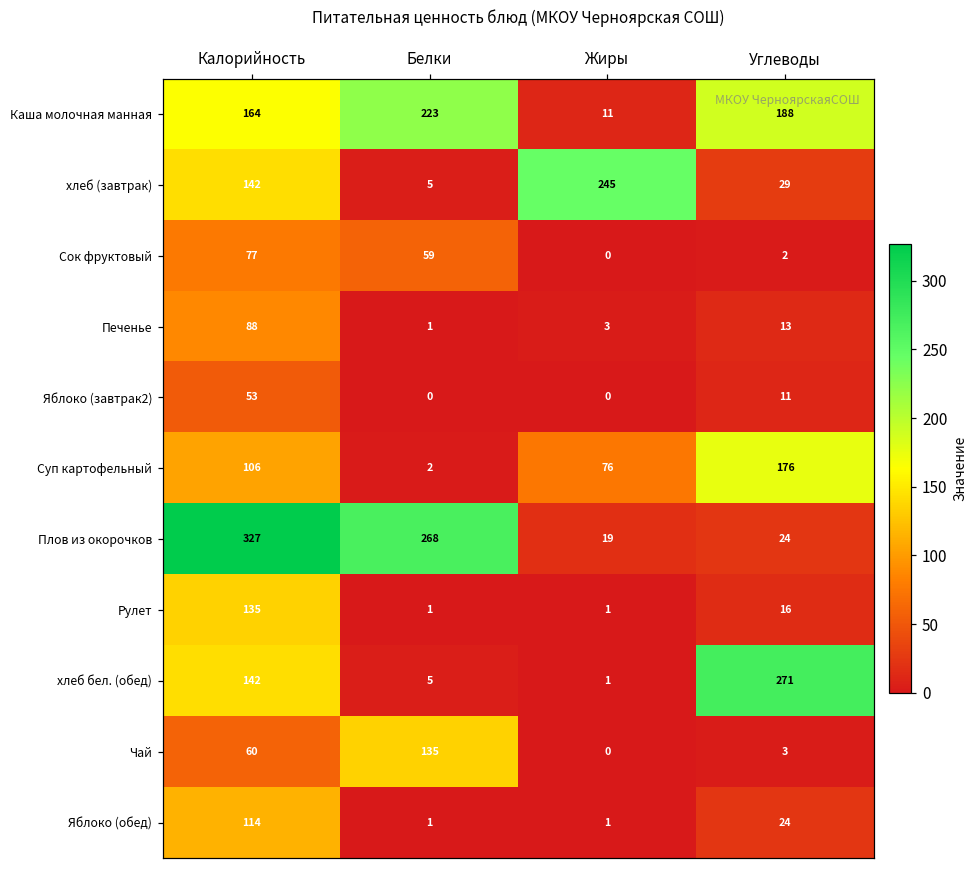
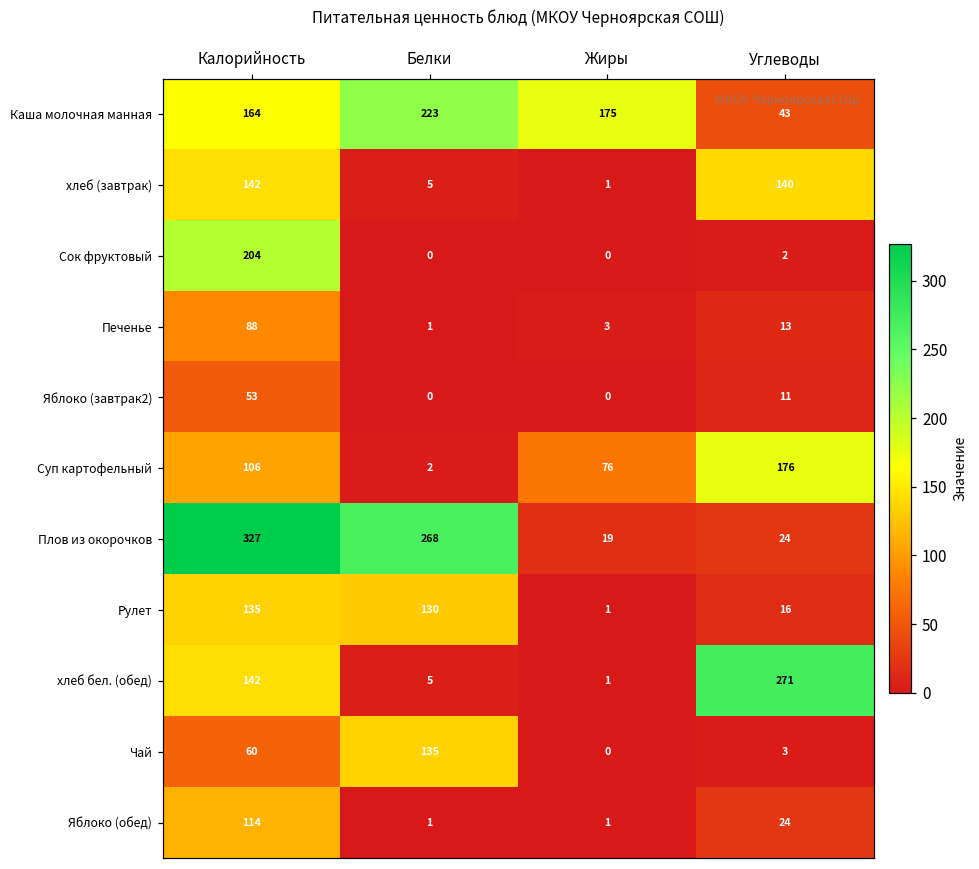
  {
    "Каша молочная манная": {
      "Калорийность": 164,
      "Белки": 223,
-     "Жиры": 11,
-     "Углеводы": 188
+     "Жиры": 175,
+     "Углеводы": 43
    },
    "хлеб (завтрак)": {
      "Калорийность": 142,
      "Белки": 5,
-     "Жиры": 245,
-     "Углеводы": 29
+     "Жиры": 1,
+     "Углеводы": 140
    },
    "Сок фруктовый": {
-     "Калорийность": 77,
-     "Белки": 59,
+     "Калорийность": 204,
+     "Белки": 0,
      "Жиры": 0,
      "Углеводы": 2
    },
    "Печенье": {
      "Калорийность": 88,
      "Белки": 1,
      "Жиры": 3,
      "Углеводы": 13
    },
    "Яблоко (завтрак2)": {
      "Калорийность": 53,
      "Белки": 0,
      "Жиры": 0,
      "Углеводы": 11
    },
    "Суп картофельный": {
      "Калорийность": 106,
      "Белки": 2,
      "Жиры": 76,
      "Углеводы": 176
    },
    "Плов из окорочков": {
      "Калорийность": 327,
      "Белки": 268,
      "Жиры": 19,
      "Углеводы": 24
    },
    "Рулет": {
      "Калорийность": 135,
-     "Белки": 1,
+     "Белки": 130,
      "Жиры": 1,
      "Углеводы": 16
    },
    "хлеб бел. (обед)": {
      "Калорийность": 142,
      "Белки": 5,
      "Жиры": 1,
      "Углеводы": 271
    },
    "Чай": {
      "Калорийность": 60,
      "Белки": 135,
      "Жиры": 0,
      "Углеводы": 3
    },
    "Яблоко (обед)": {
      "Калорийность": 114,
      "Белки": 1,
      "Жиры": 1,
      "Углеводы": 24
    }
  }
